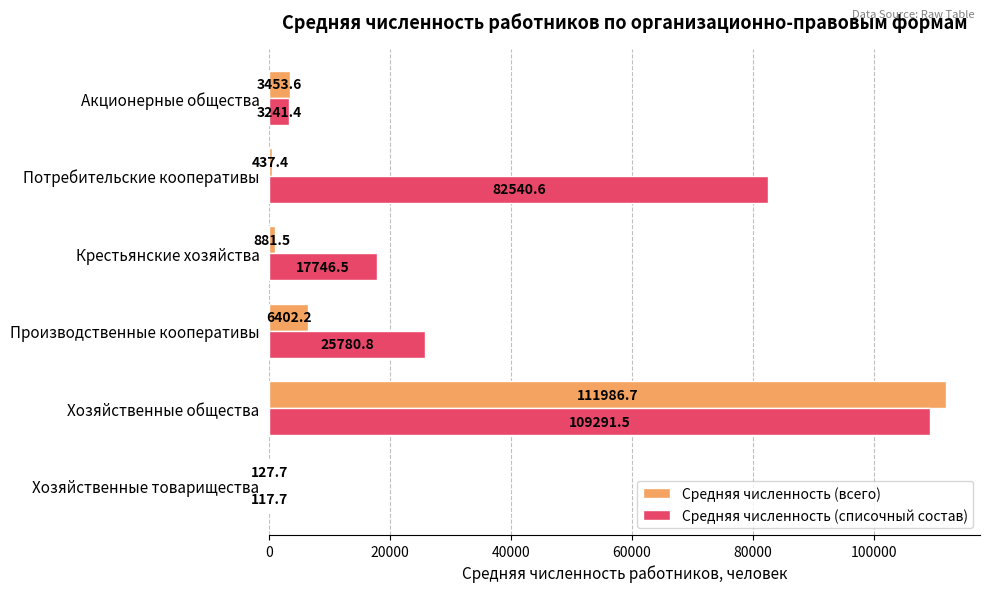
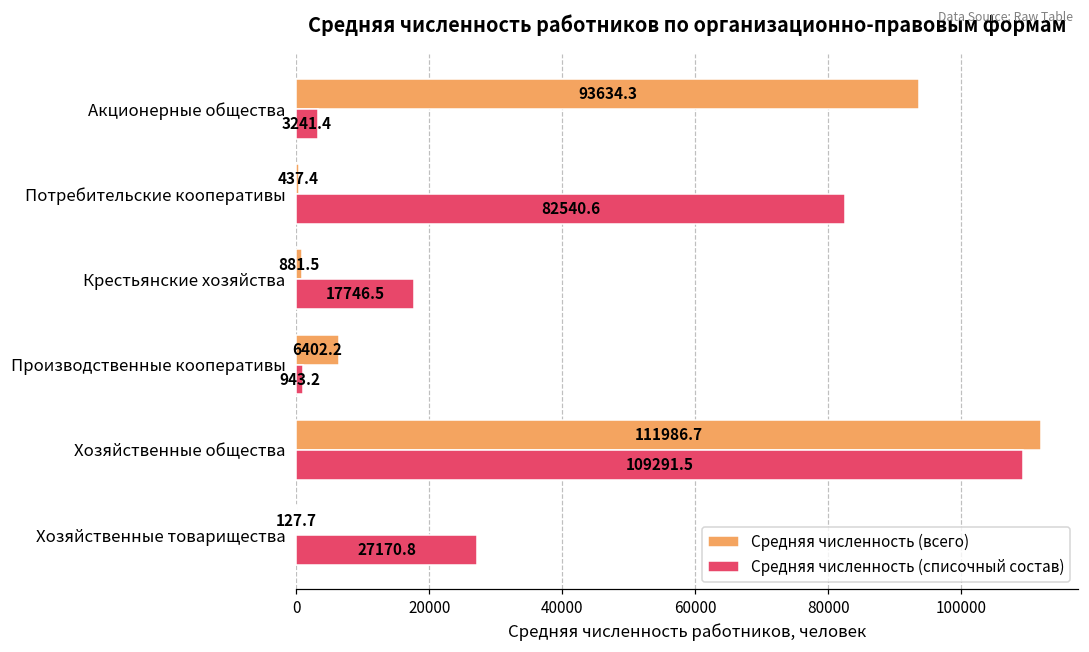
  {
    "Средняя численность (всего)": {
-     "Акционерные общества": 3453.6,
+     "Акционерные общества": 93634.3,
      "Потребительские кооперативы": 437.4,
      "Крестьянские хозяйства": 881.5,
      "Производственные кооперативы": 6402.2,
      "Хозяйственные общества": 111986.7,
      "Хозяйственные товарищества": 127.7
    },
    "Средняя численность (списочный состав)": {
      "Акционерные общества": 3241.4,
      "Потребительские кооперативы": 82540.6,
      "Крестьянские хозяйства": 17746.5,
-     "Производственные кооперативы": 25780.8,
+     "Производственные кооперативы": 943.2,
      "Хозяйственные общества": 109291.5,
-     "Хозяйственные товарищества": 117.7
+     "Хозяйственные товарищества": 27170.8
    }
  }
